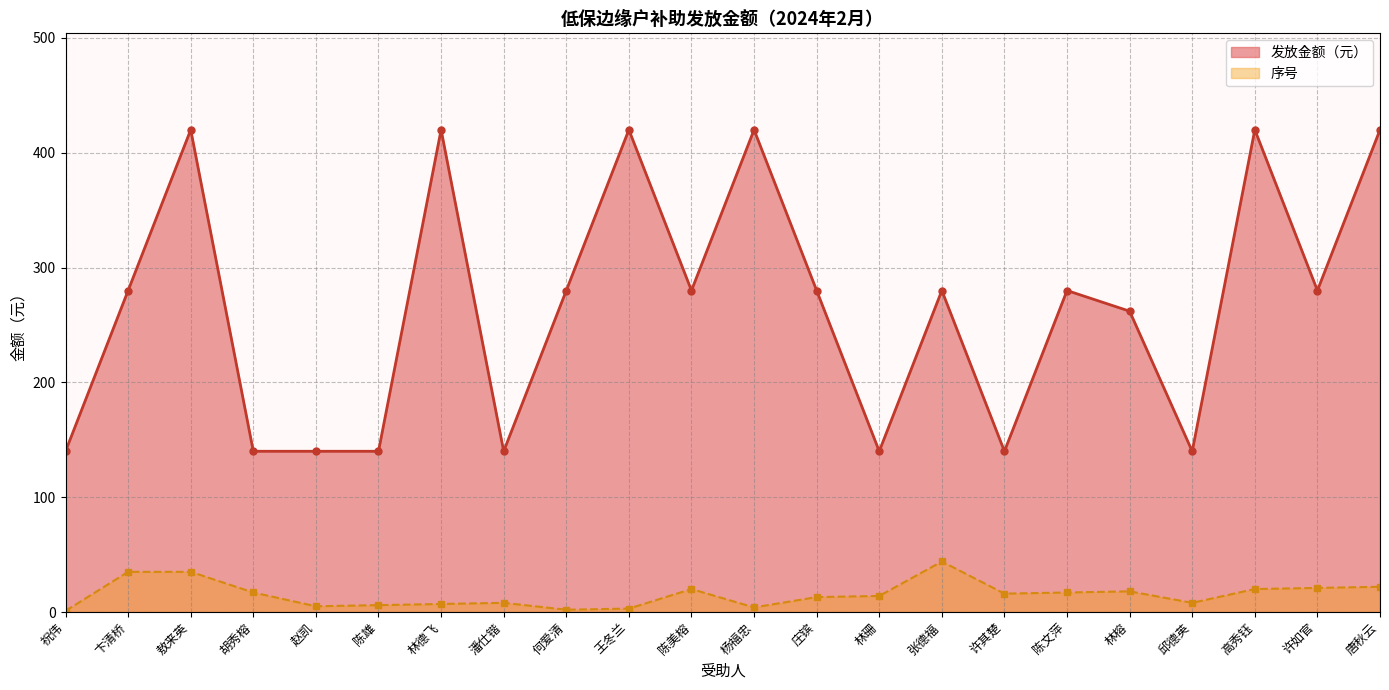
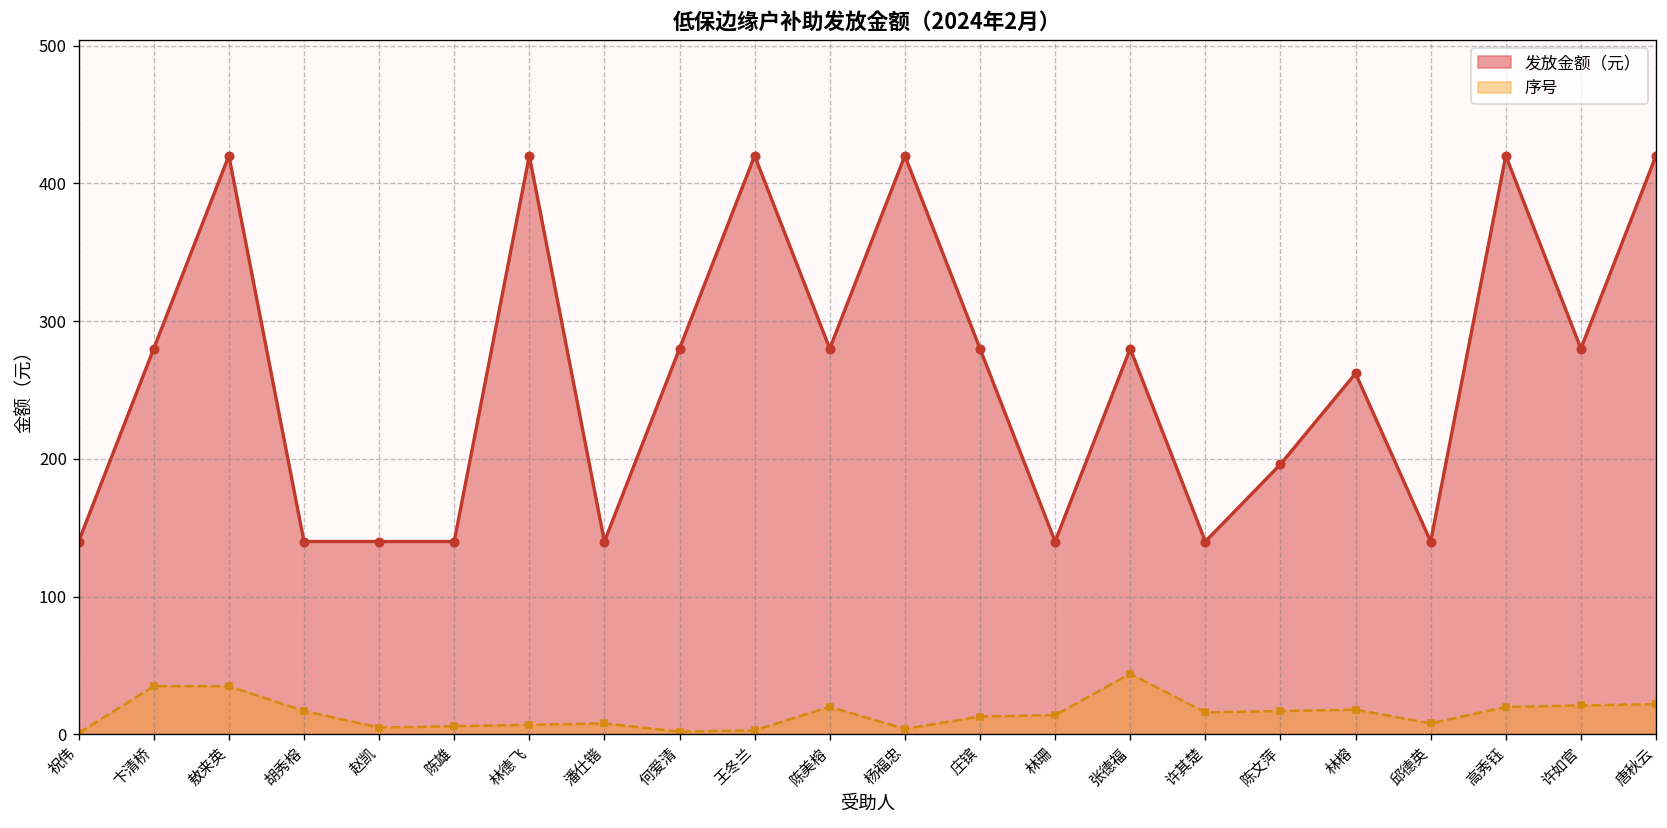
  {
    "发放金额（元）": {
      "祝伟": 140,
      "卞清桥": 280,
      "敖来英": 420,
      "胡秀榕": 140,
      "赵凯": 140,
      "陈雄": 140,
      "林德飞": 420,
      "潘仕锴": 140,
      "何爱清": 280,
      "王冬兰": 420,
      "陈美榕": 280,
      "杨福忠": 420,
      "庄镔": 280,
      "林珊": 140,
      "张德福": 280,
      "许其楚": 140,
-     "陈文萍": 280,
+     "陈文萍": 196,
      "林榕": 262,
      "邱德英": 140,
      "高秀钰": 420,
      "许如官": 280,
      "唐秋云": 420
    },
    "序号": {
      "祝伟": 1,
      "卞清桥": 35,
      "敖来英": 35,
      "胡秀榕": 17,
      "赵凯": 5,
      "陈雄": 6,
      "林德飞": 7,
      "潘仕锴": 8,
      "何爱清": 2,
      "王冬兰": 3,
      "陈美榕": 20,
      "杨福忠": 4,
      "庄镔": 13,
      "林珊": 14,
      "张德福": 44,
      "许其楚": 16,
      "陈文萍": 17,
      "林榕": 18,
      "邱德英": 8,
      "高秀钰": 20,
      "许如官": 21,
      "唐秋云": 22
    }
  }
